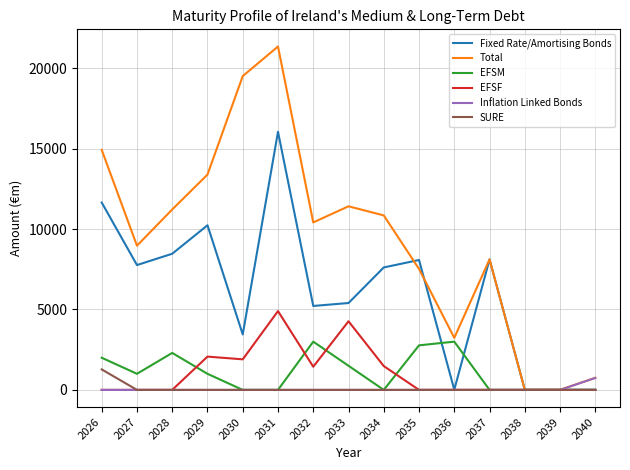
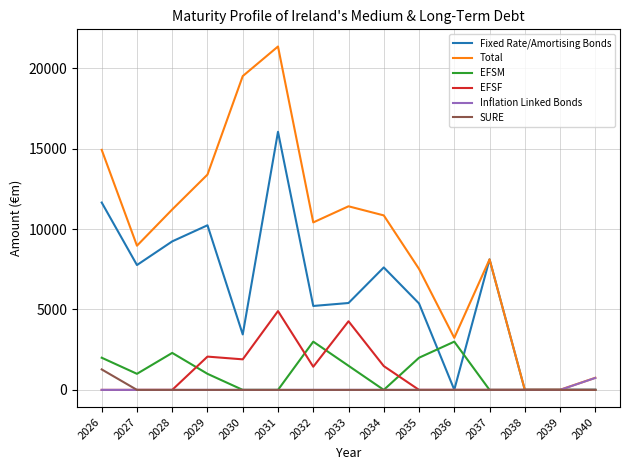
  {
    "Fixed Rate/Amortising Bonds": {
      "2026": 11700,
      "2027": 7800,
-     "2028": 8500,
+     "2028": 9200,
      "2029": 10200,
      "2030": 3400,
      "2031": 16100,
      "2032": 5200,
      "2033": 5400,
      "2034": 7600,
-     "2035": 8100
+     "2035": 5400
    },
    "Total": {
      "2026": 14900,
      "2027": 9000,
      "2028": 11200,
      "2029": 13400,
      "2030": 19500,
      "2031": 21400,
      "2032": 10400,
      "2033": 11400,
      "2034": 10900,
      "2035": 7500,
      "2036": 3200
    },
    "EFSM": {
      "2026": 2000,
      "2027": 1000,
      "2028": 2300,
      "2029": 1000,
      "2032": 3000,
      "2033": 1500,
-     "2035": 2800,
+     "2035": 2000,
      "2036": 3000
    },
    "EFSF": {
      "2029": 2100,
      "2030": 1900,
      "2031": 4900,
      "2032": 1400,
      "2033": 4300,
      "2034": 1500
    },
    "SURE": {
      "2026": 1300
    }
  }
